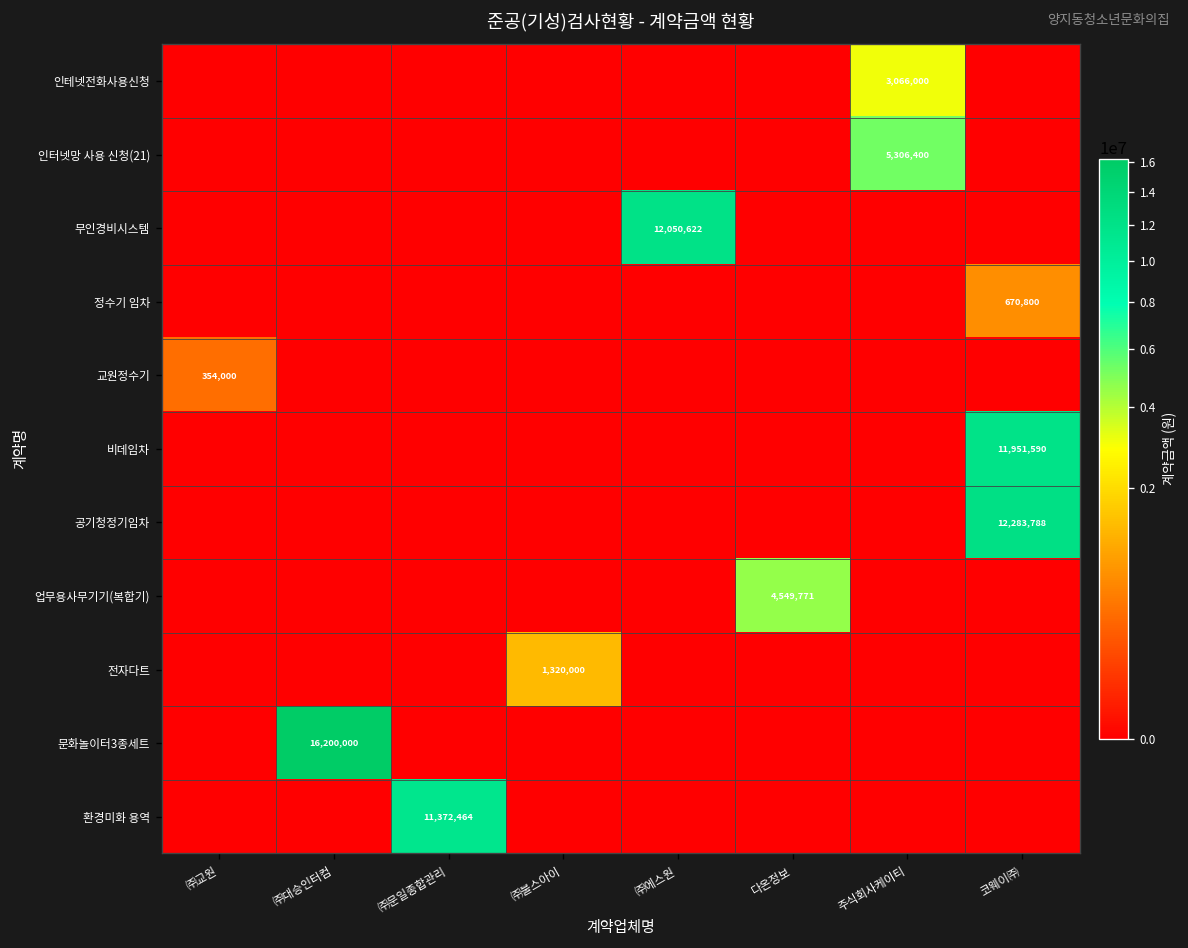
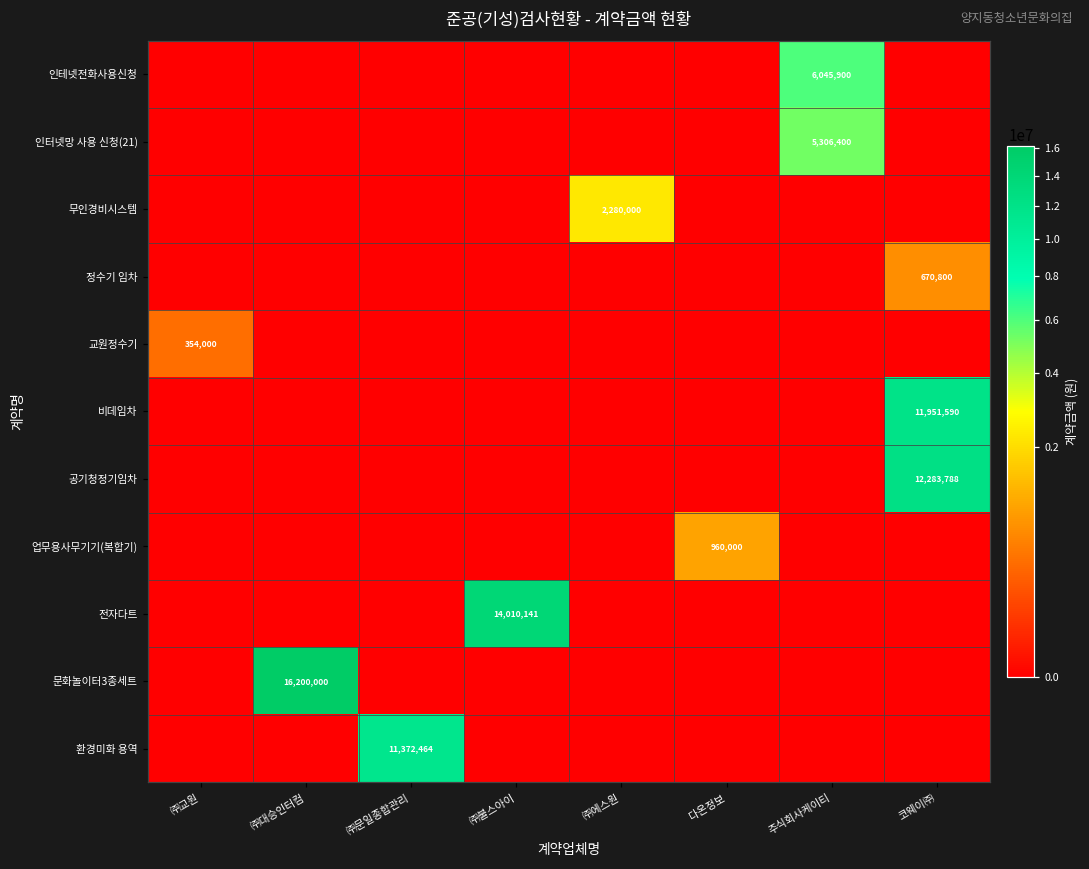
  {
    "인테넷전화사용신청": {
-     "주식회사케이티": "3,066,000"
+     "주식회사케이티": "6,045,900"
    },
    "인터넷망 사용 신청(21)": {
      "주식회사케이티": "5,306,400"
    },
    "무인경비시스템": {
-     "㈜에스원": "12,050,622"
+     "㈜에스원": "2,280,000"
    },
    "정수기 임차": {
      "코웨이㈜": "670,800"
    },
    "교원정수기": {
      "㈜교원": "354,000"
    },
    "비데임차": {
      "코웨이㈜": "11,951,590"
    },
    "공기청정기임차": {
      "코웨이㈜": "12,283,788"
    },
    "업무용사무기기(복합기)": {
-     "다온정보": "4,549,771"
+     "다온정보": "960,000"
    },
    "전자다트": {
-     "㈜불스아이": "1,320,000"
+     "㈜불스아이": "14,010,141"
    },
    "문화놀이터3종세트": {
      "㈜대승인터컴": "16,200,000"
    },
    "환경미화 용역": {
      "㈜문일종합관리": "11,372,464"
    }
  }
